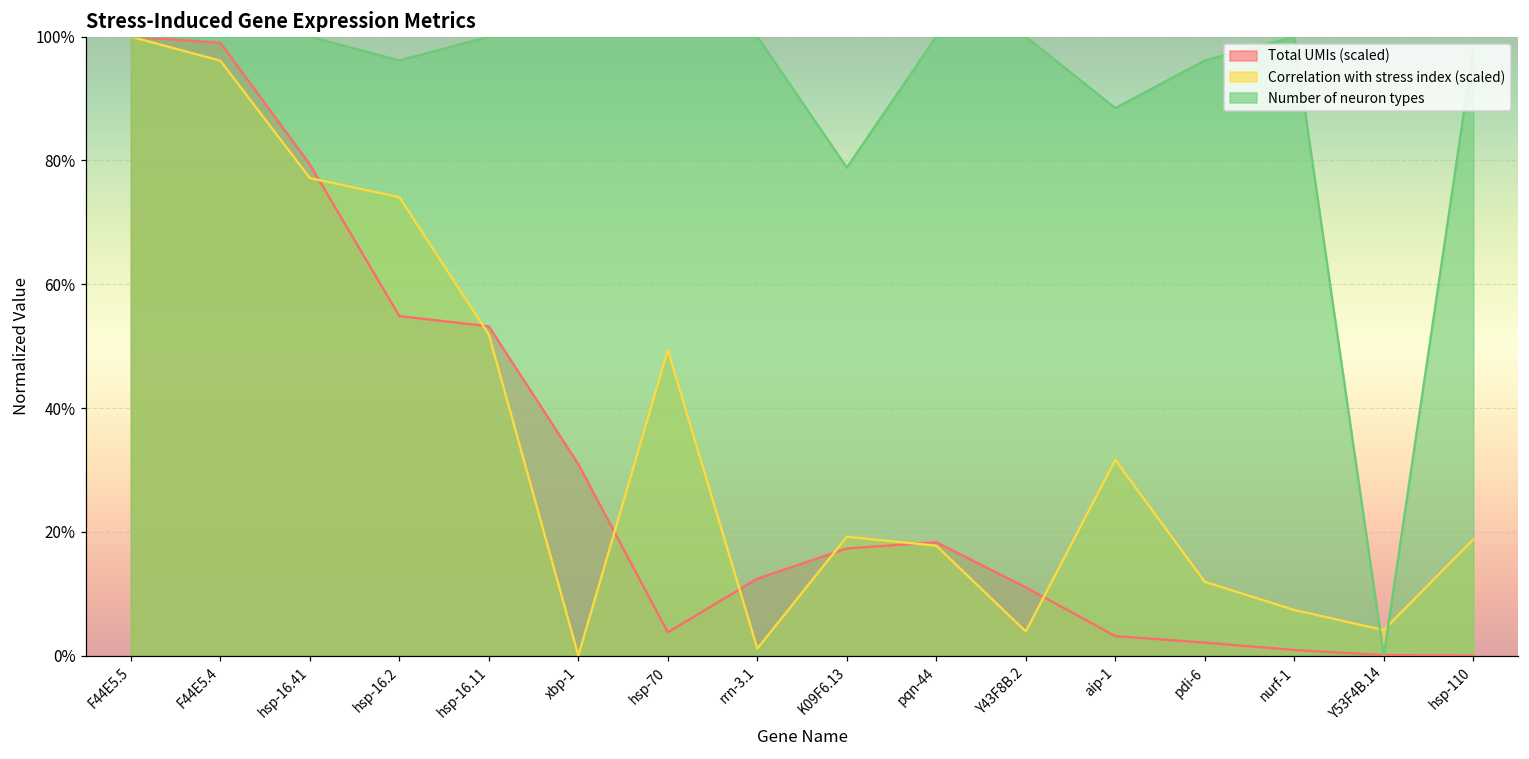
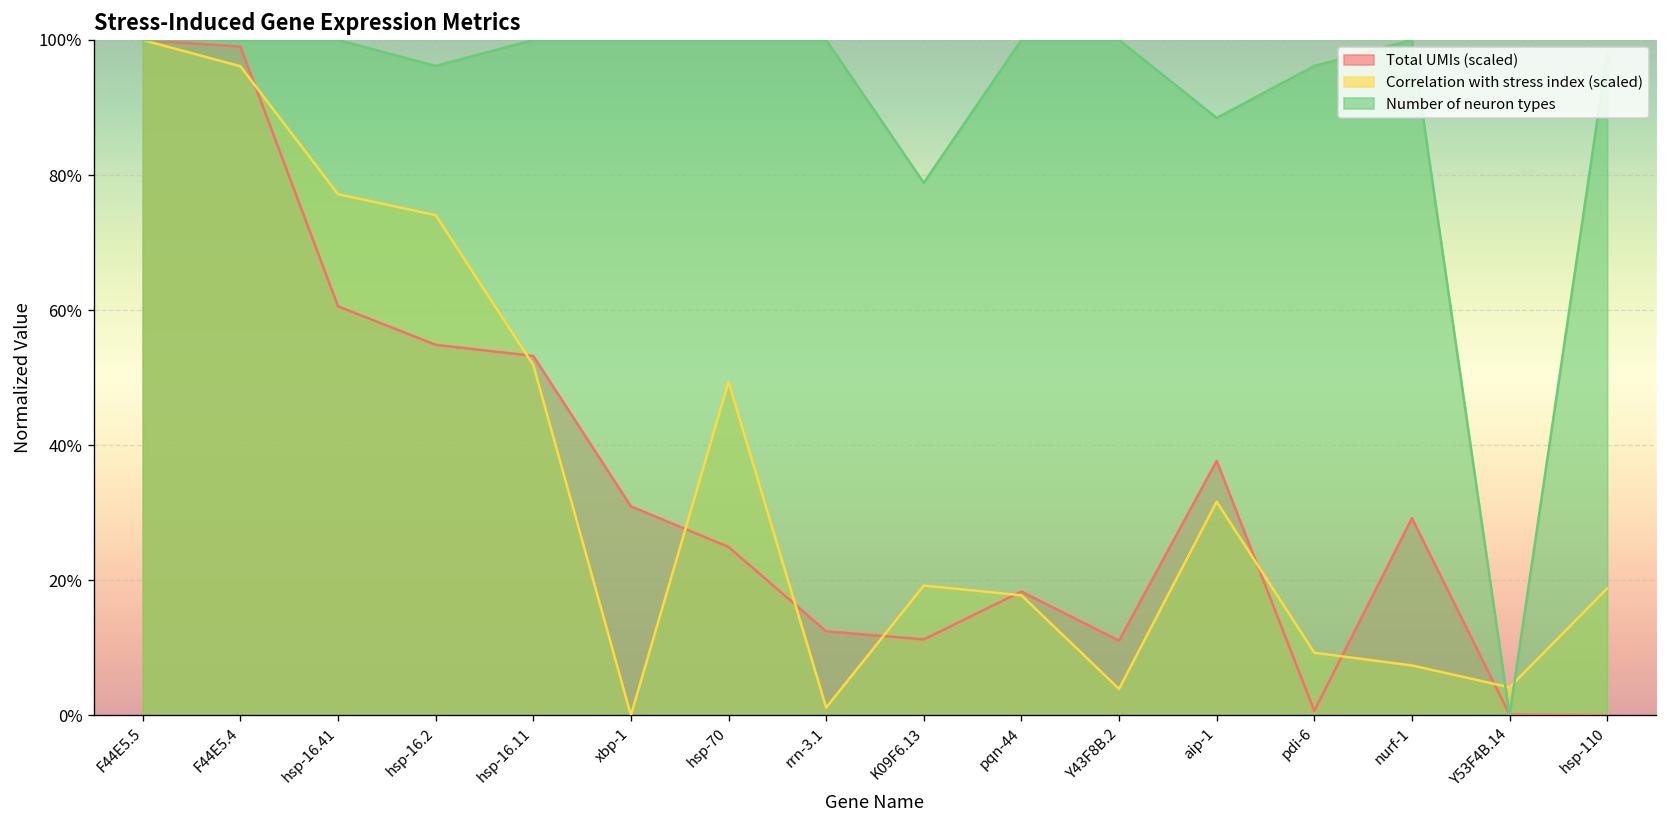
  {
    "Total UMIs (scaled)": {
      "F44E5.4": "99%",
-     "hsp-16.41": "79%",
+     "hsp-16.41": "61%",
      "hsp-16.2": "55%",
      "hsp-16.11": "53%",
      "xbp-1": "31%",
-     "hsp-70": "4%",
+     "hsp-70": "25%",
      "rrn-3.1": "12%",
-     "K09F6.13": "17%",
+     "K09F6.13": "11%",
      "pqn-44": "18%",
      "Y43F8B.2": "11%",
-     "aip-1": "3%",
-     "pdi-6": "2%",
-     "nurf-1": "1%",
+     "aip-1": "38%",
+     "pdi-6": "1%",
+     "nurf-1": "29%",
      "hsp-110": "0%"
    },
    "Correlation with stress index (scaled)": {
      "F44E5.4": "96%",
      "hsp-16.41": "77%",
      "hsp-16.2": "74%",
      "hsp-16.11": "52%",
      "xbp-1": "0%",
      "hsp-70": "49%",
      "rrn-3.1": "1%",
      "K09F6.13": "19%",
      "pqn-44": "18%",
      "Y43F8B.2": "4%",
      "aip-1": "32%",
-     "pdi-6": "12%",
+     "pdi-6": "9%",
      "nurf-1": "7%",
      "Y53F4B.14": "4%",
      "hsp-110": "19%"
    },
    "Number of neuron types": {
      "F44E5.4": "100%",
      "hsp-16.41": "100%",
      "hsp-16.2": "96%",
      "hsp-16.11": "100%",
      "xbp-1": "100%",
      "hsp-70": "100%",
      "rrn-3.1": "100%",
      "K09F6.13": "79%",
      "pqn-44": "100%",
      "Y43F8B.2": "100%",
      "aip-1": "88%",
      "pdi-6": "96%",
      "nurf-1": "100%"
    }
  }
